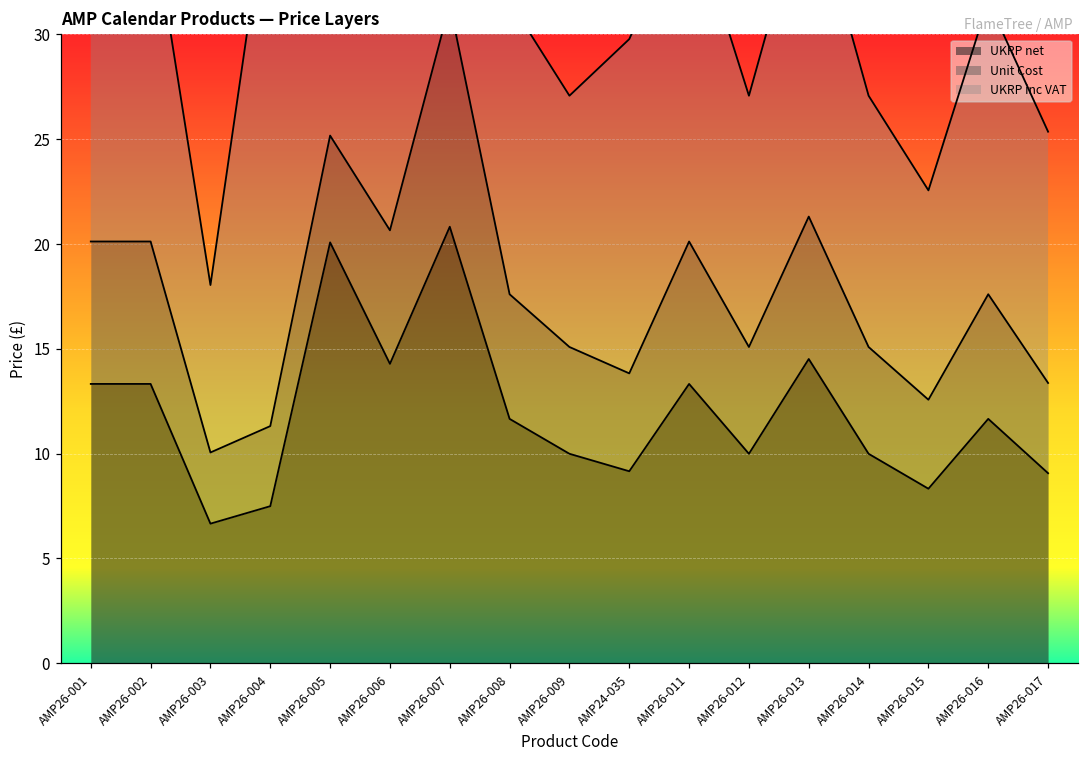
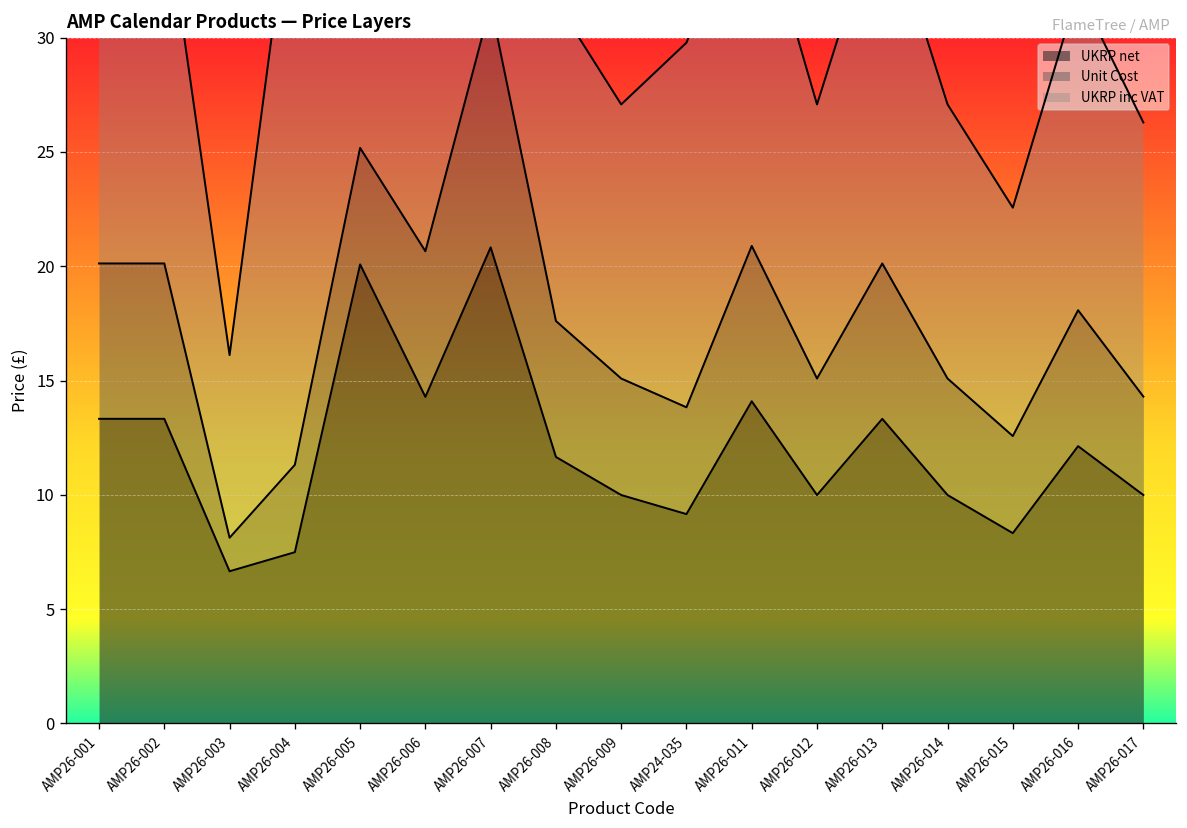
  {
    "UKRP net": {
      "AMP26-001": 13.3,
      "AMP26-002": 13.3,
      "AMP26-003": 6.7,
      "AMP26-004": 7.5,
      "AMP26-005": 20.1,
      "AMP26-006": 14.3,
      "AMP26-007": 20.8,
      "AMP26-008": 11.7,
      "AMP26-009": 10.0,
      "AMP24-035": 9.2,
-     "AMP26-011": 13.3,
+     "AMP26-011": 14.1,
      "AMP26-012": 10.0,
-     "AMP26-013": 14.5,
+     "AMP26-013": 13.3,
      "AMP26-014": 10.0,
      "AMP26-015": 8.3,
-     "AMP26-016": 11.7,
-     "AMP26-017": 9.1
+     "AMP26-016": 12.1,
+     "AMP26-017": 10.0
    },
    "Unit Cost": {
      "AMP26-001": 6.8,
      "AMP26-002": 6.8,
-     "AMP26-003": 3.4,
+     "AMP26-003": 1.5,
      "AMP26-004": 3.8,
      "AMP26-005": 5.1,
      "AMP26-006": 6.4,
      "AMP26-008": 5.9,
      "AMP26-009": 5.1,
      "AMP24-035": 4.7,
      "AMP26-011": 6.8,
      "AMP26-012": 5.1,
      "AMP26-013": 6.8,
      "AMP26-014": 5.1,
      "AMP26-015": 4.2,
      "AMP26-016": 5.9,
      "AMP26-017": 4.3
    },
    "UKRP inc VAT": {
      "AMP26-003": 8.0,
      "AMP26-009": 12.0,
      "AMP24-035": 16.0,
      "AMP26-012": 12.0,
      "AMP26-014": 12.0,
      "AMP26-015": 10.0,
      "AMP26-017": 12.0
    }
  }
